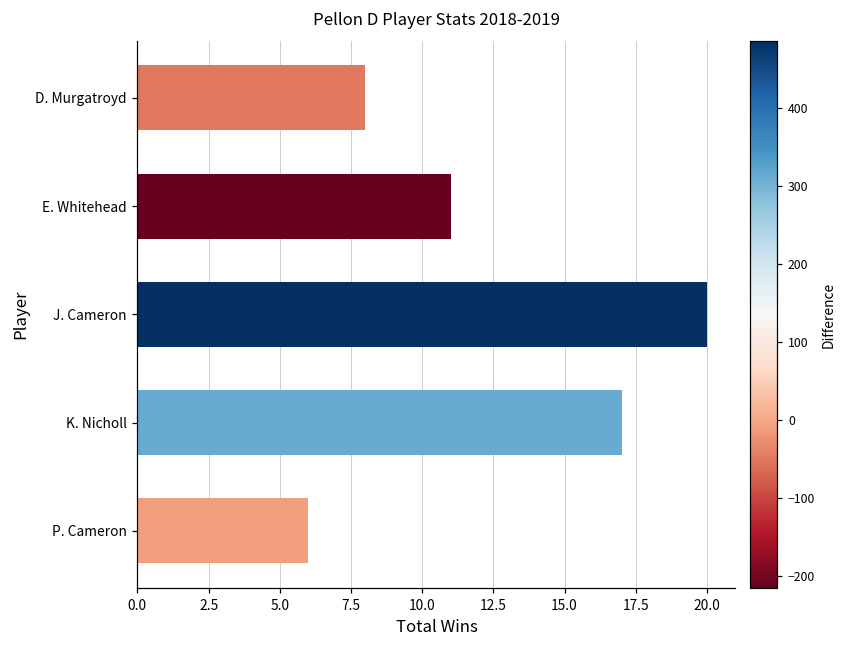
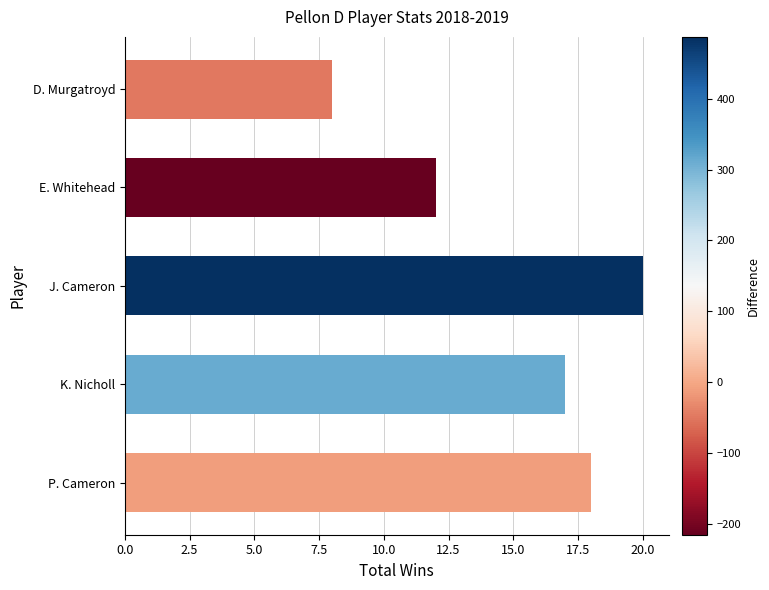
  {
    "D. Murgatroyd": 8,
-   "E. Whitehead": 11,
+   "E. Whitehead": 12,
    "J. Cameron": 20,
    "K. Nicholl": 17,
-   "P. Cameron": 6
+   "P. Cameron": 18
  }
